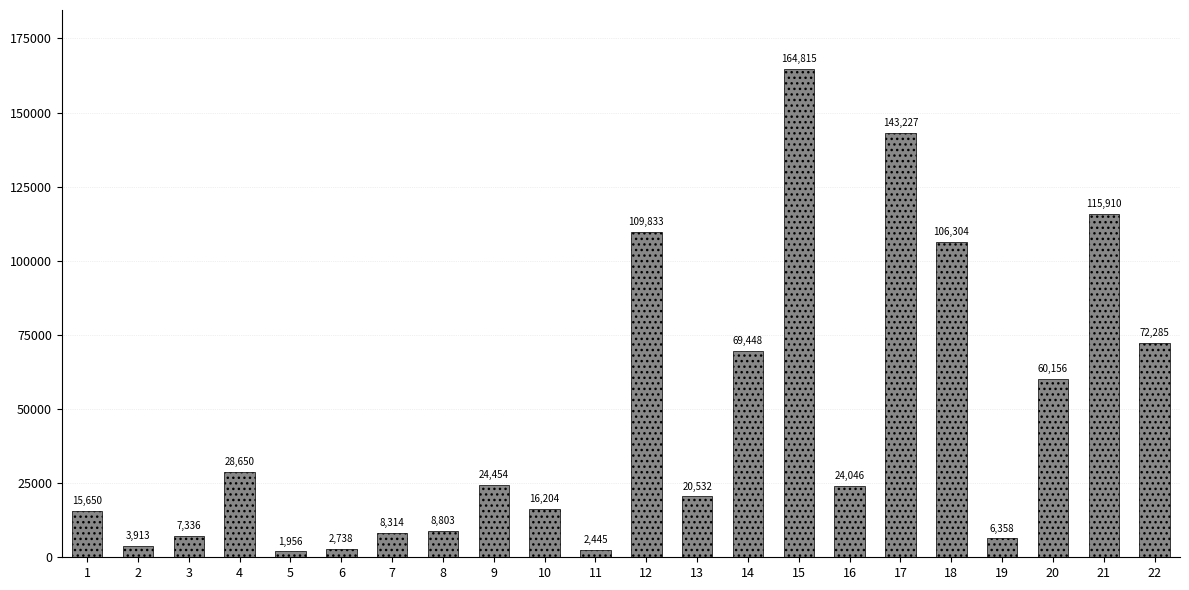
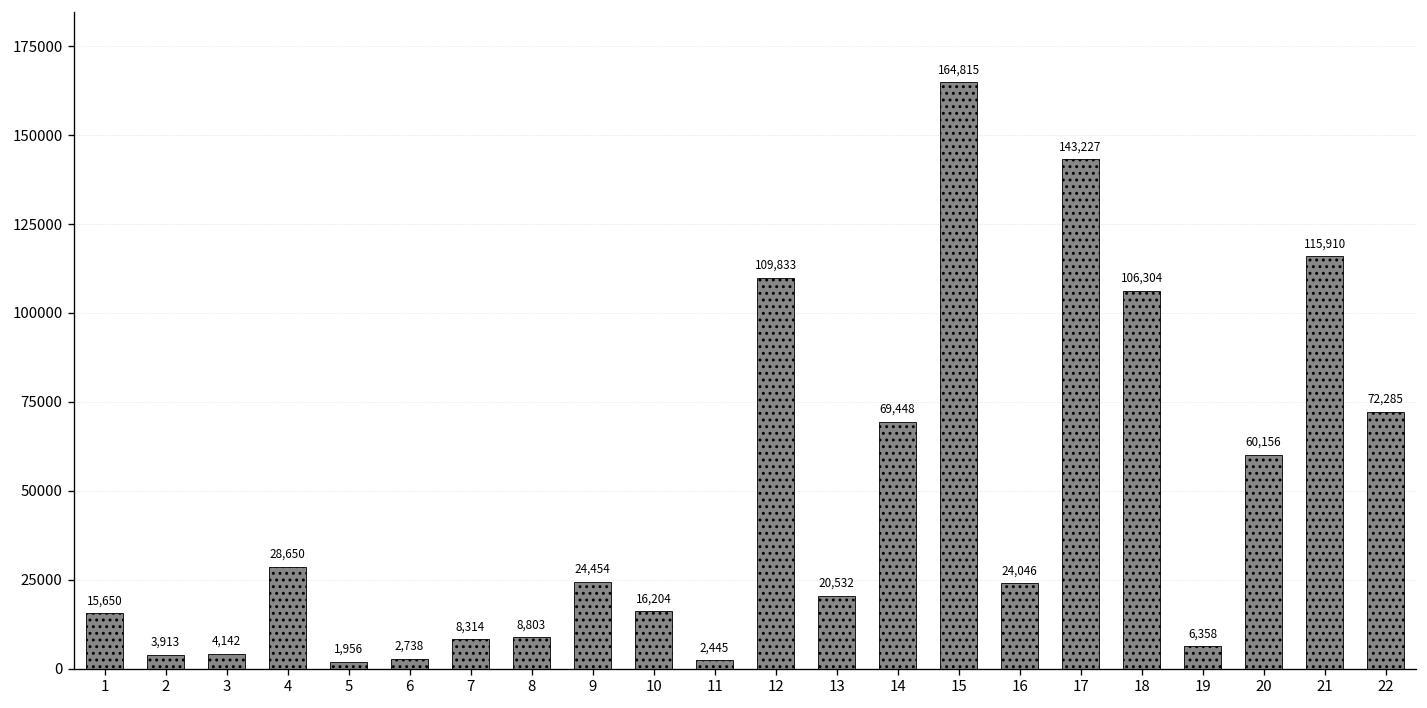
  {
    "1": "15,650",
    "2": "3,913",
-   "3": "7,336",
+   "3": "4,142",
    "4": "28,650",
    "5": "1,956",
    "6": "2,738",
    "7": "8,314",
    "8": "8,803",
    "9": "24,454",
    "10": "16,204",
    "11": "2,445",
    "12": "109,833",
    "13": "20,532",
    "14": "69,448",
    "15": "164,815",
    "16": "24,046",
    "17": "143,227",
    "18": "106,304",
    "19": "6,358",
    "20": "60,156",
    "21": "115,910",
    "22": "72,285"
  }
